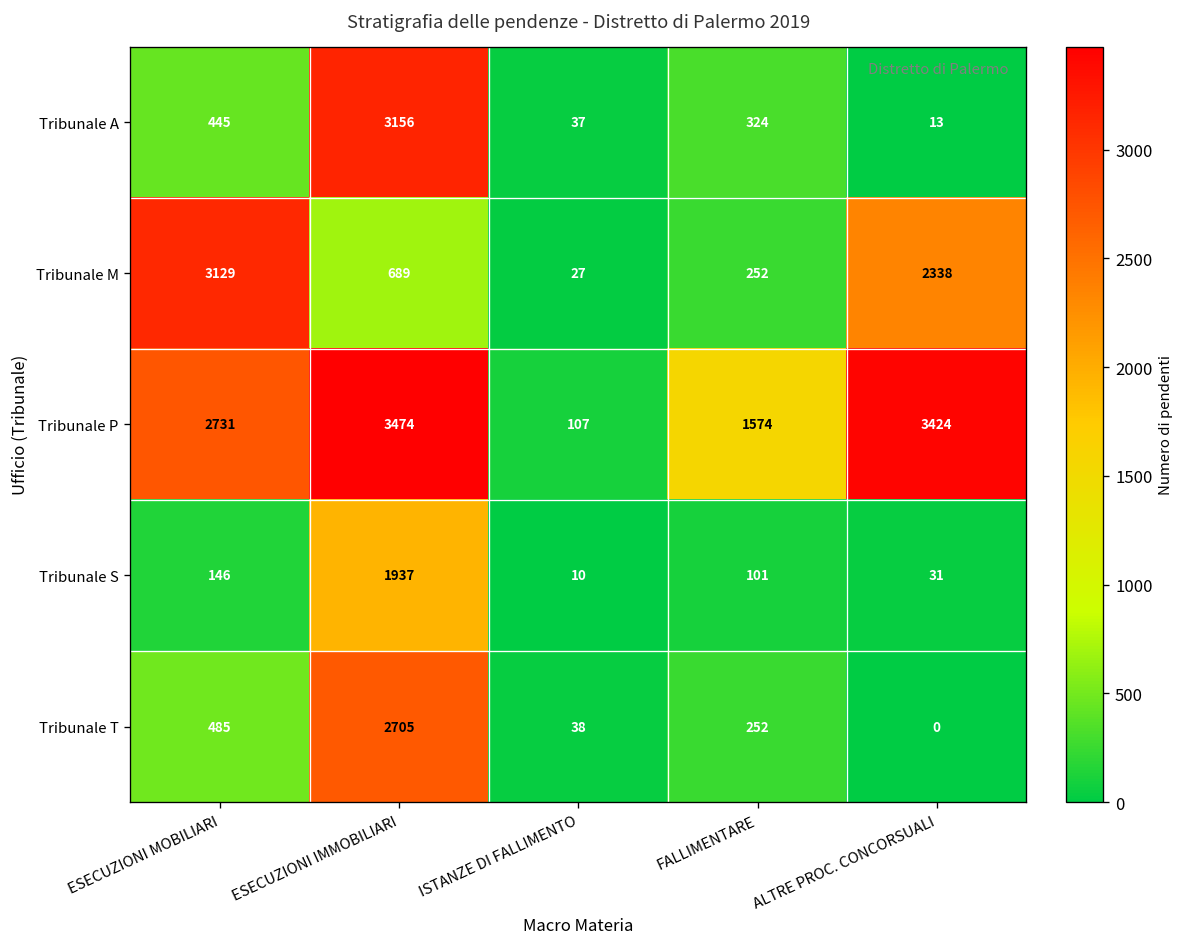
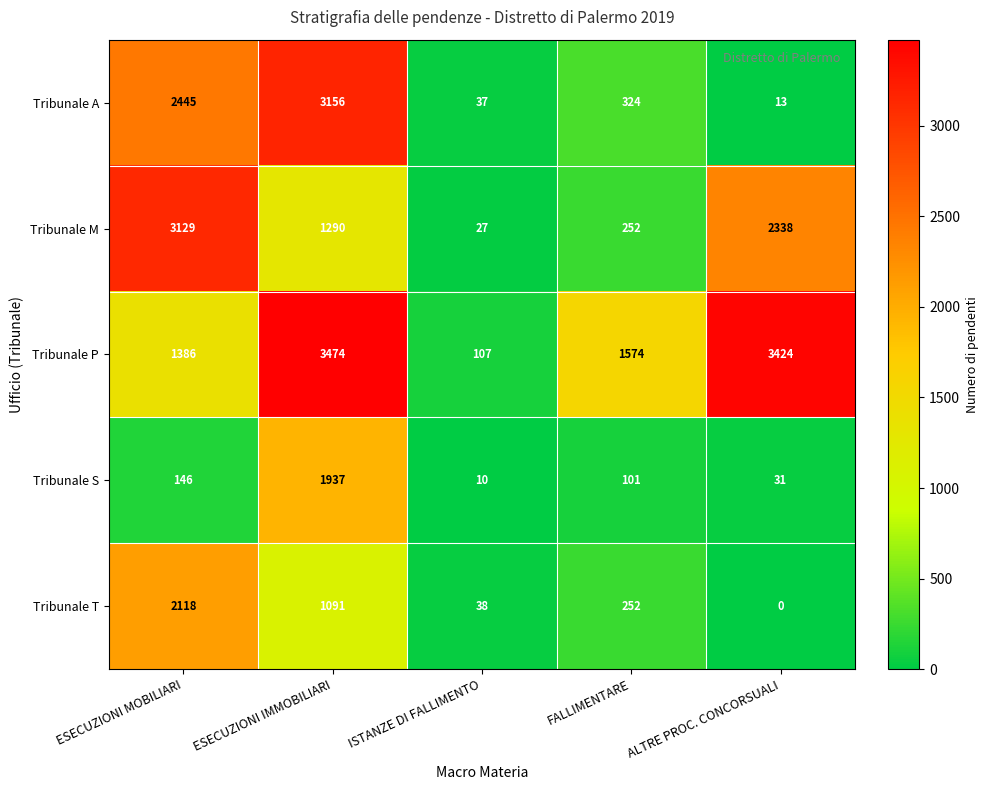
  {
    "Tribunale A": {
-     "ESECUZIONI MOBILIARI": 445,
+     "ESECUZIONI MOBILIARI": 2445,
      "ESECUZIONI IMMOBILIARI": 3156,
      "ISTANZE DI FALLIMENTO": 37,
      "FALLIMENTARE": 324
    },
    "Tribunale M": {
      "ESECUZIONI MOBILIARI": 3129,
-     "ESECUZIONI IMMOBILIARI": 689,
+     "ESECUZIONI IMMOBILIARI": 1290,
      "ISTANZE DI FALLIMENTO": 27,
      "FALLIMENTARE": 252,
      "ALTRE PROC. CONCORSUALI": 2338
    },
    "Tribunale P": {
-     "ESECUZIONI MOBILIARI": 2731,
+     "ESECUZIONI MOBILIARI": 1386,
      "ESECUZIONI IMMOBILIARI": 3474,
      "ISTANZE DI FALLIMENTO": 107,
      "FALLIMENTARE": 1574,
      "ALTRE PROC. CONCORSUALI": 3424
    },
    "Tribunale S": {
      "ESECUZIONI MOBILIARI": 146,
      "ESECUZIONI IMMOBILIARI": 1937,
      "ISTANZE DI FALLIMENTO": 10,
      "FALLIMENTARE": 101,
      "ALTRE PROC. CONCORSUALI": 31
    },
    "Tribunale T": {
-     "ESECUZIONI MOBILIARI": 485,
-     "ESECUZIONI IMMOBILIARI": 2705,
+     "ESECUZIONI MOBILIARI": 2118,
+     "ESECUZIONI IMMOBILIARI": 1091,
      "ISTANZE DI FALLIMENTO": 38,
      "FALLIMENTARE": 252,
      "ALTRE PROC. CONCORSUALI": 0
    }
  }
